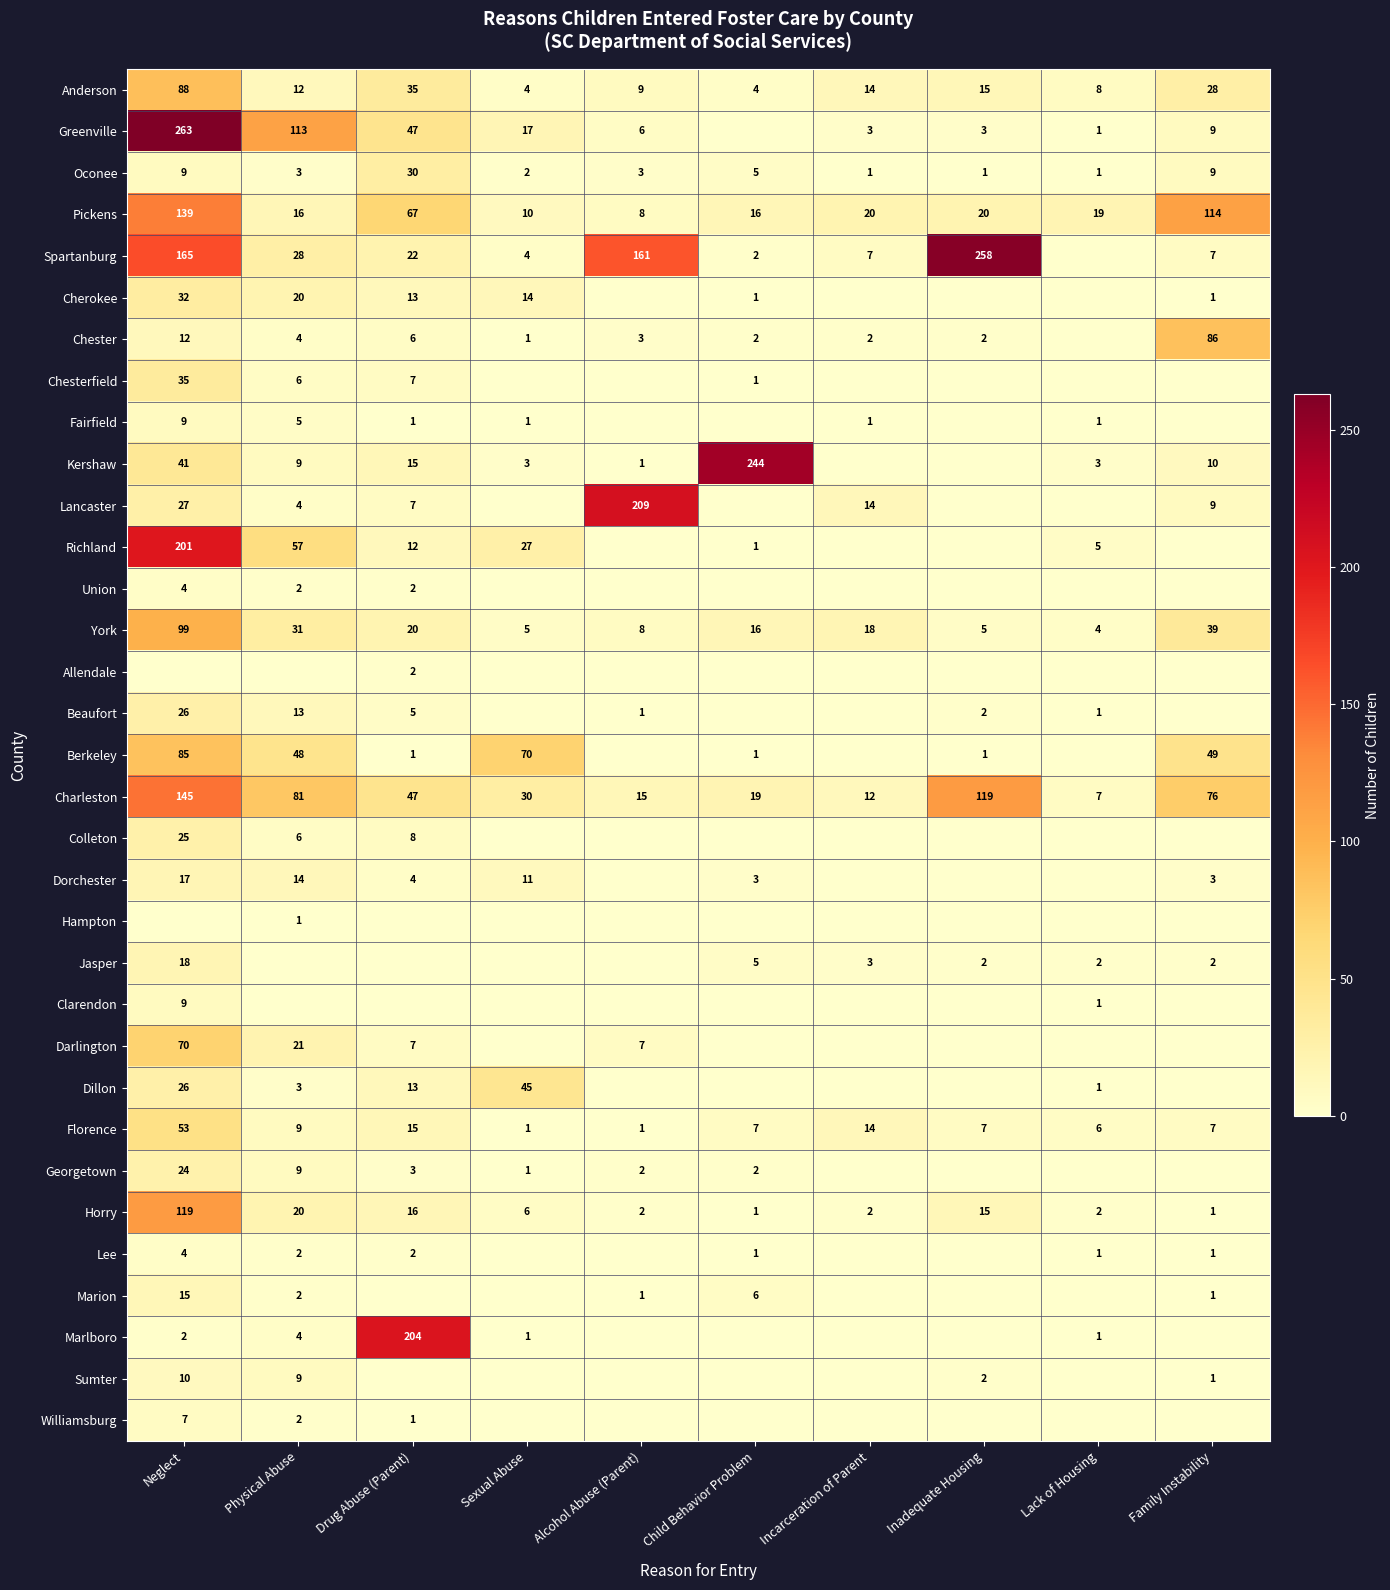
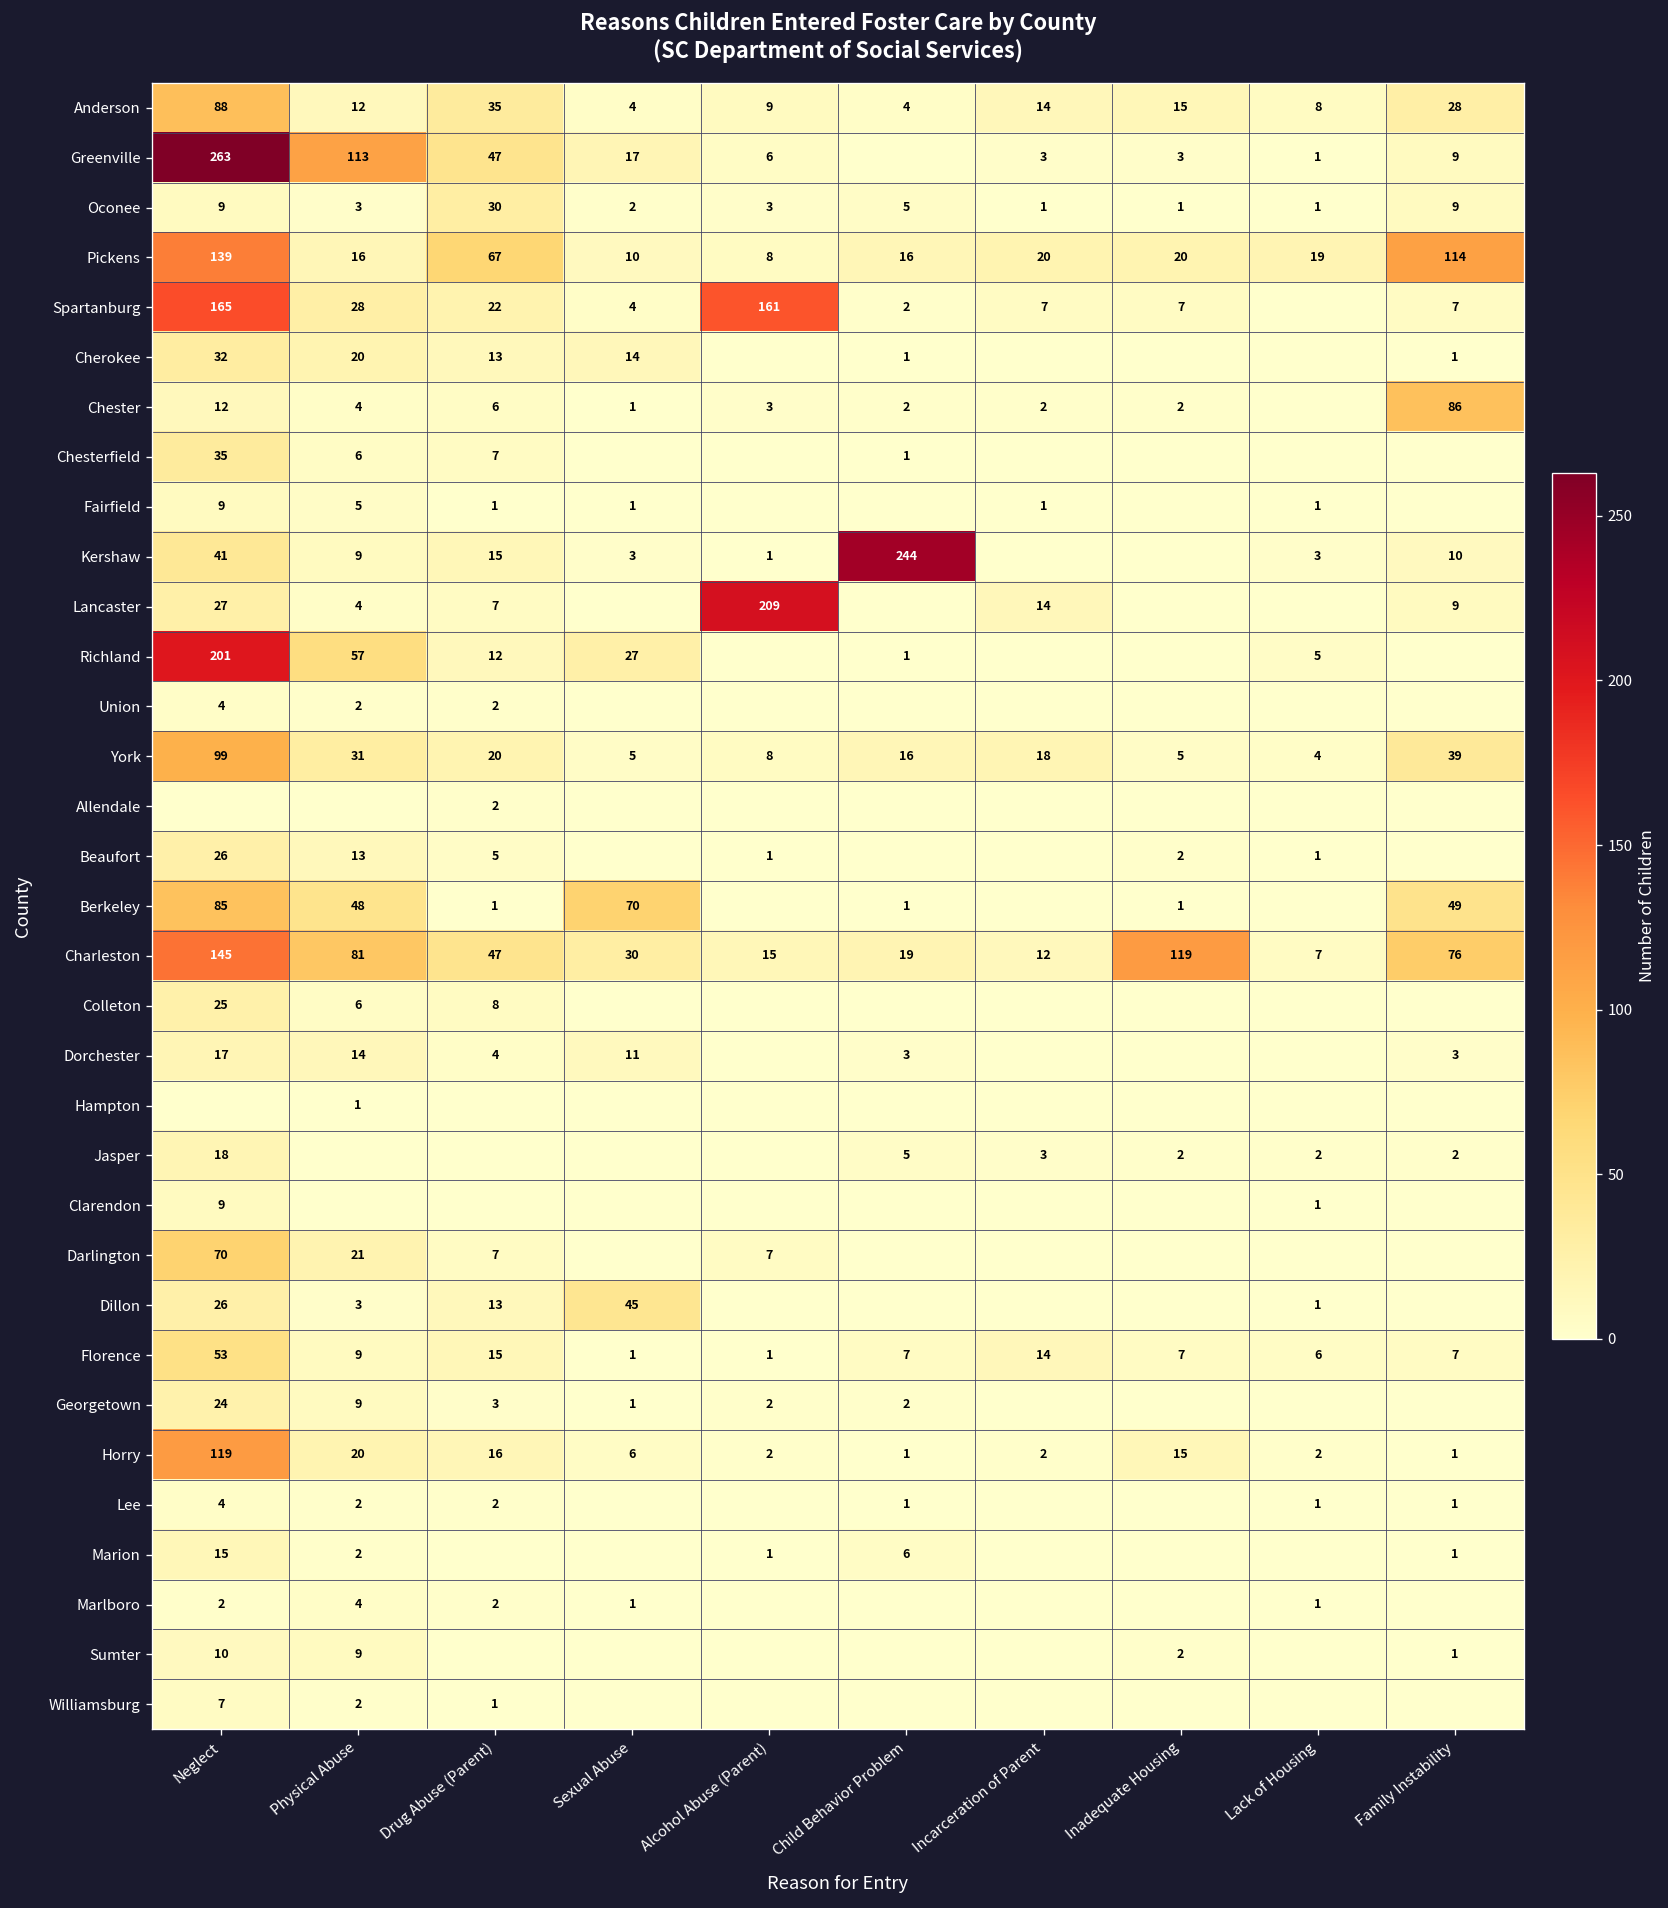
  {
    "Spartanburg": {
      "Neglect": 165,
      "Physical Abuse": 28,
      "Drug Abuse (Parent)": 22,
      "Sexual Abuse": 4,
      "Alcohol Abuse (Parent)": 161,
      "Child Behavior Problem": 2,
      "Incarceration of Parent": 7,
-     "Inadequate Housing": 258,
+     "Inadequate Housing": 7,
      "Family Instability": 7
    },
    "Marlboro": {
      "Neglect": 2,
      "Physical Abuse": 4,
-     "Drug Abuse (Parent)": 204,
+     "Drug Abuse (Parent)": 2,
      "Sexual Abuse": 1,
      "Lack of Housing": 1
    }
  }
